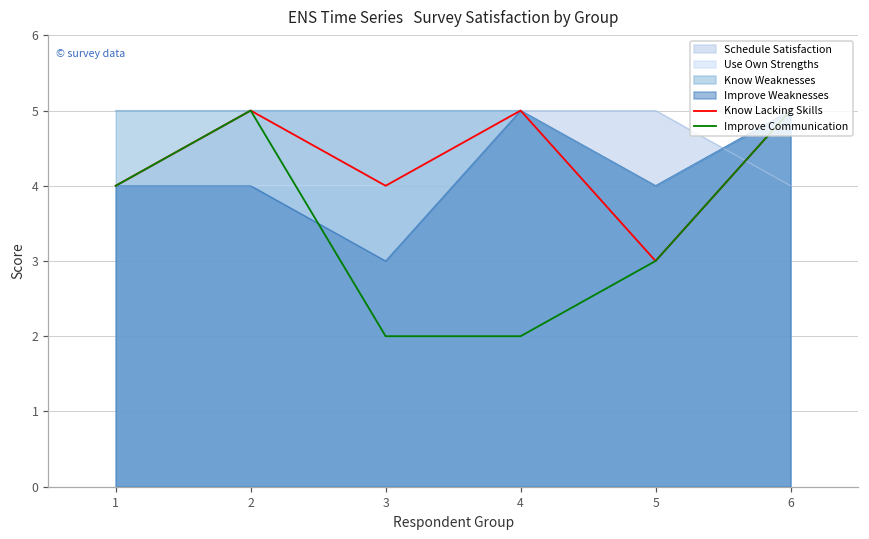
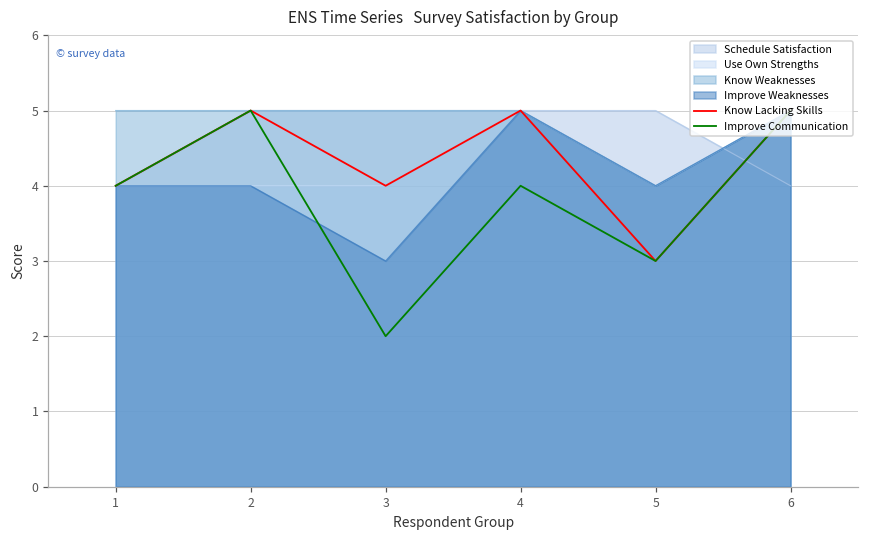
  {
    "Improve Communication": {
      "3": 2,
-     "4": 2
+     "4": 4
    }
  }
